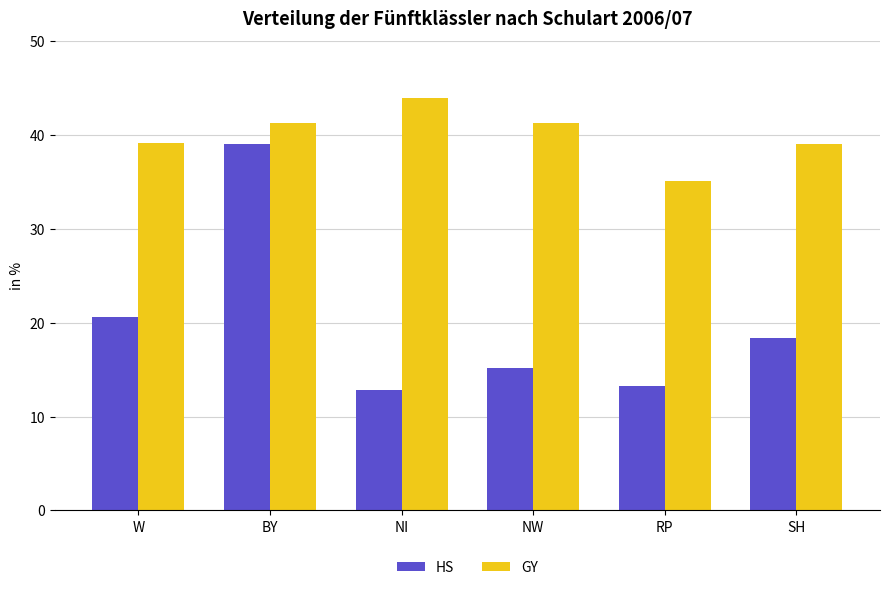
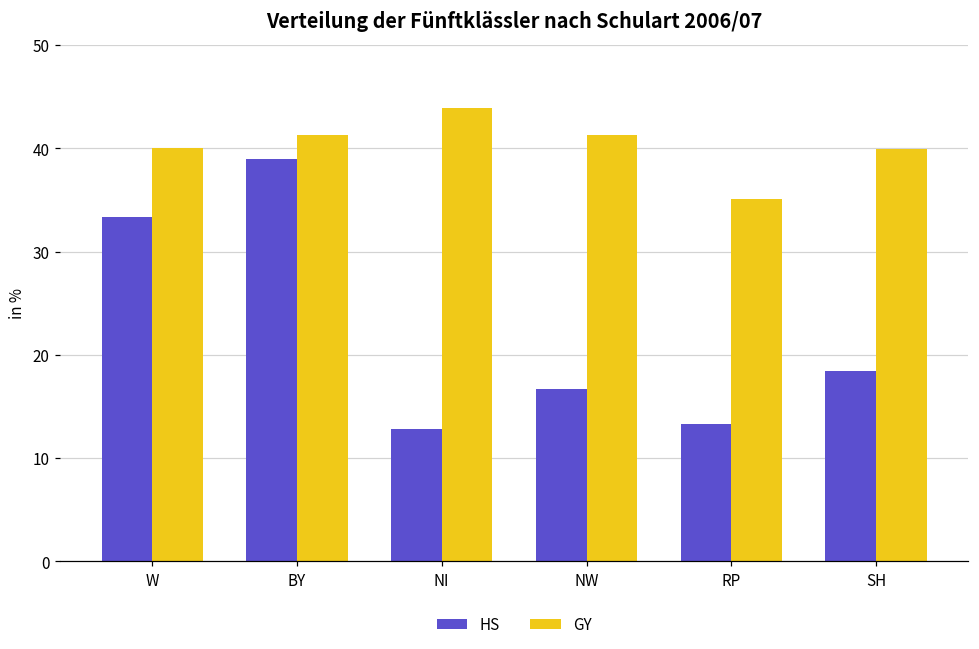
  {
    "HS": {
-     "W": 21,
+     "W": 33,
      "BY": 39,
      "NI": 13,
-     "NW": 15,
+     "NW": 17,
      "RP": 13,
      "SH": 18
    },
    "GY": {
-     "W": 39,
+     "W": 40,
      "BY": 41,
      "NI": 44,
      "NW": 41,
      "RP": 35,
-     "SH": 39
+     "SH": 40
    }
  }
